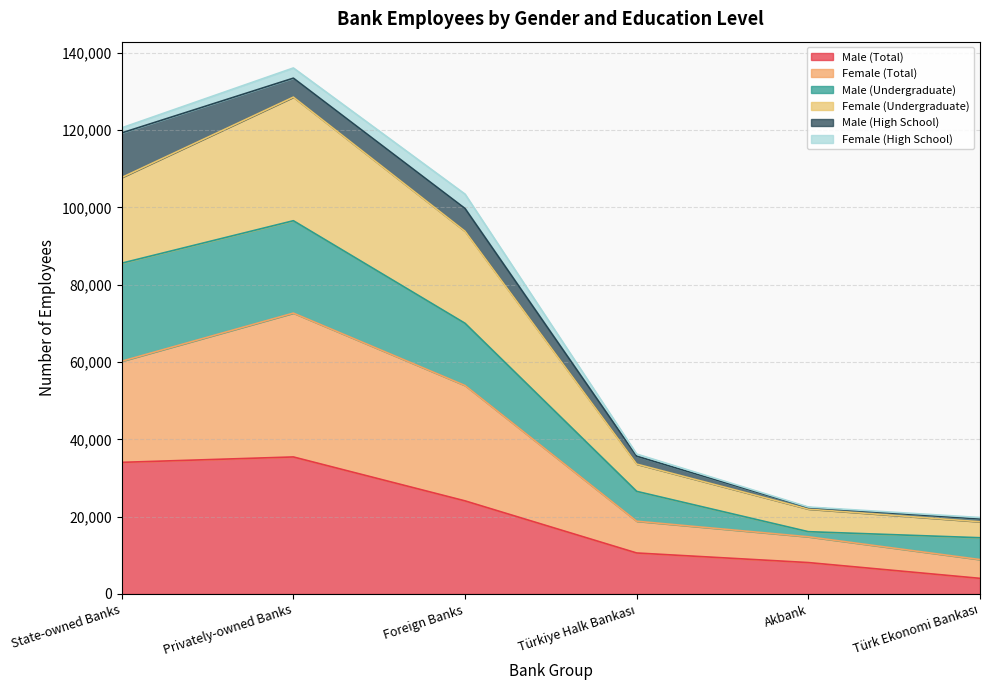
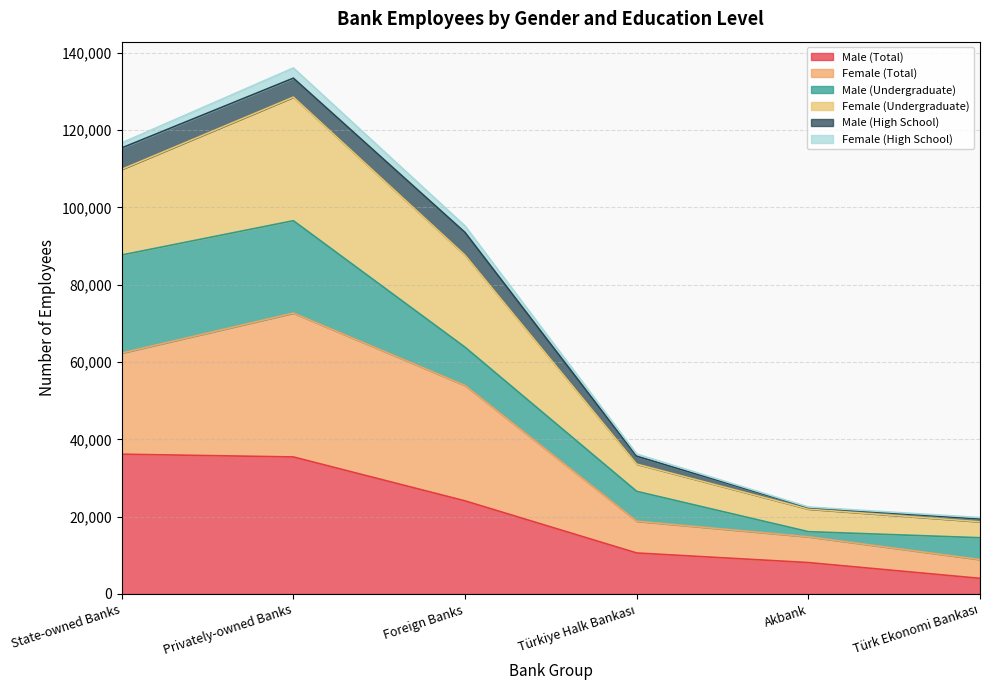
  {
    "Male (Total)": {
-     "State-owned Banks": "34,000",
+     "State-owned Banks": "36,000",
      "Privately-owned Banks": "35,000",
      "Foreign Banks": "24,000",
      "Türkiye Halk Bankası": "11,000",
      "Akbank": "8,000",
      "Türk Ekonomi Bankası": "4,000"
    },
    "Male (Undergraduate)": {
      "State-owned Banks": "25,000",
      "Privately-owned Banks": "24,000",
-     "Foreign Banks": "16,000",
+     "Foreign Banks": "10,000",
      "Türkiye Halk Bankası": "8,000",
      "Akbank": "1,000",
      "Türk Ekonomi Bankası": "6,000"
    },
    "Male (High School)": {
-     "State-owned Banks": "12,000",
+     "State-owned Banks": "6,000",
      "Privately-owned Banks": "5,000",
      "Foreign Banks": "6,000"
    },
    "Female (High School)": {
      "State-owned Banks": "1,000",
      "Privately-owned Banks": "3,000",
-     "Foreign Banks": "4,000"
+     "Foreign Banks": "2,000"
    }
  }
